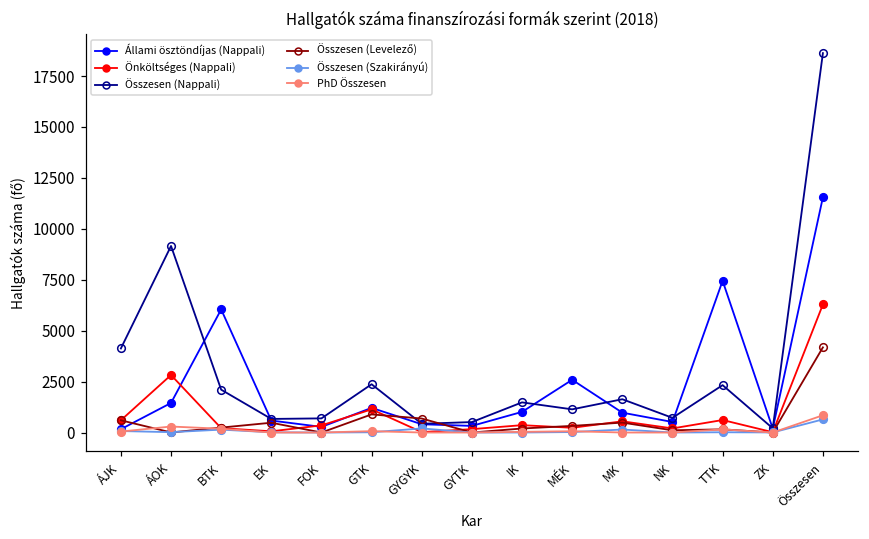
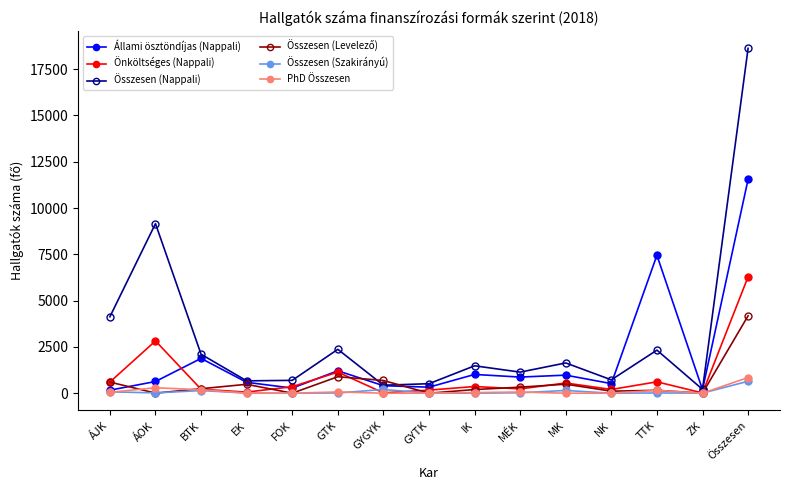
  {
    "Állami ösztöndíjas (Nappali)": {
-     "ÁOK": 1500,
-     "BTK": 6000,
+     "ÁOK": 600,
+     "BTK": 1900,
      "GYTK": 300,
      "IK": 1000,
-     "MÉK": 2600,
+     "MÉK": 900,
      "MK": 1000,
      "NK": 500,
      "TTK": 7400,
      "Összesen": 11500
    },
    "Önköltséges (Nappali)": {
      "ÁOK": 2800,
      "GYTK": 200,
      "IK": 400,
      "TTK": 600,
      "Összesen": 6300
    },
    "Összesen (Nappali)": {
      "ÁJK": 4100,
      "ÁOK": 9200,
      "BTK": 2100,
      "FOK": 700,
      "GTK": 2400,
      "GYTK": 500,
      "IK": 1500,
      "MÉK": 1100,
      "MK": 1600,
      "NK": 700,
      "TTK": 2300,
      "Összesen": 18600
    },
    "Összesen (Levelező)": {
      "GTK": 900,
      "GYGYK": 700,
      "IK": 200,
      "Összesen": 4200
    },
    "Összesen (Szakirányú)": {
      "GYGYK": 200,
      "MK": 100,
      "TTK": 0,
      "Összesen": 600
    },
    "PhD Összesen": {
      "ÁOK": 300,
      "MK": 0,
      "Összesen": 800
    }
  }
